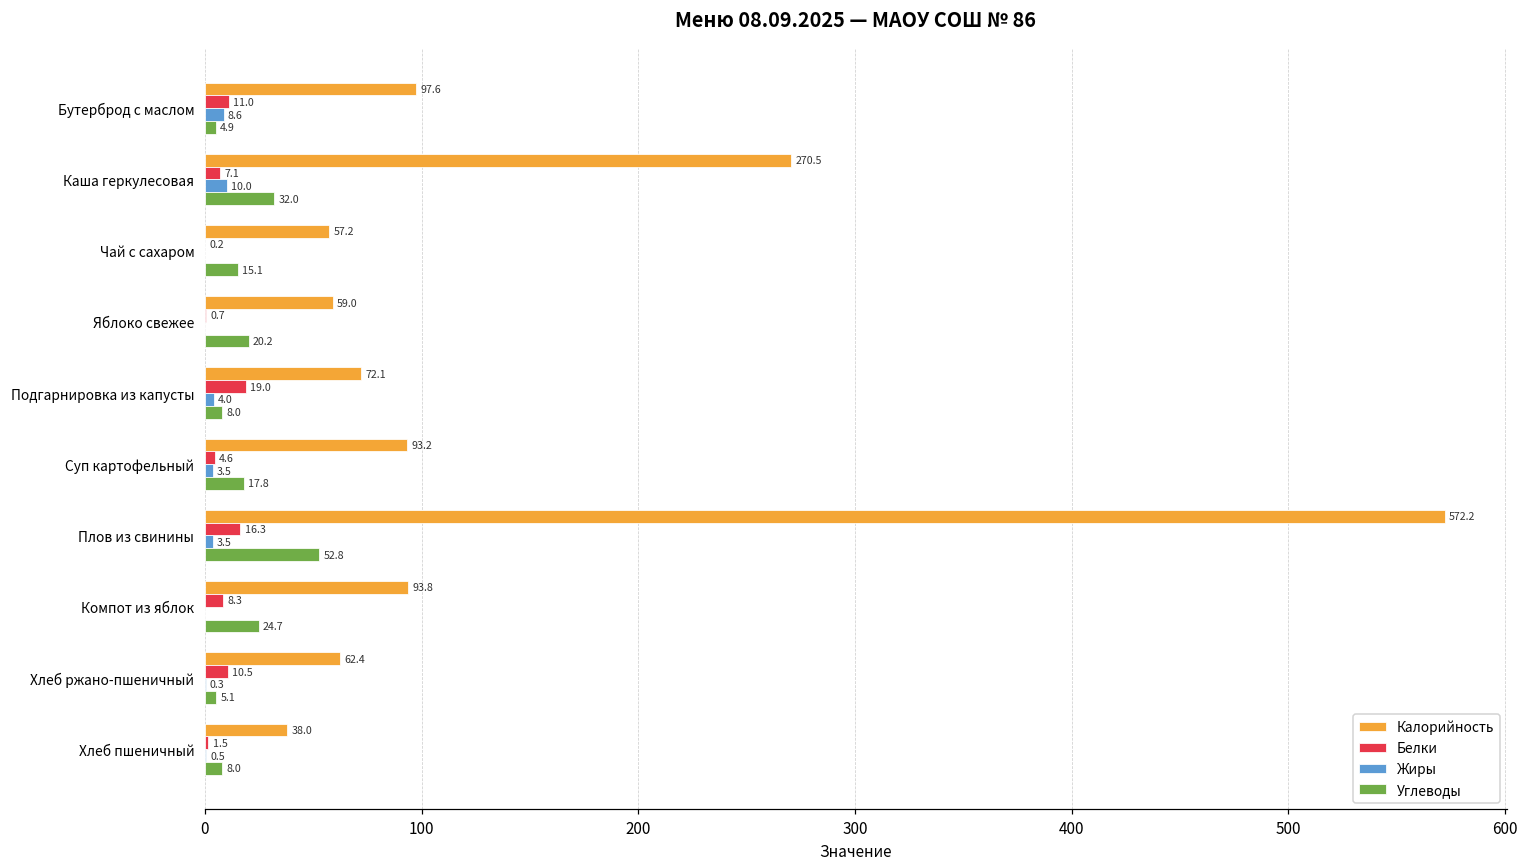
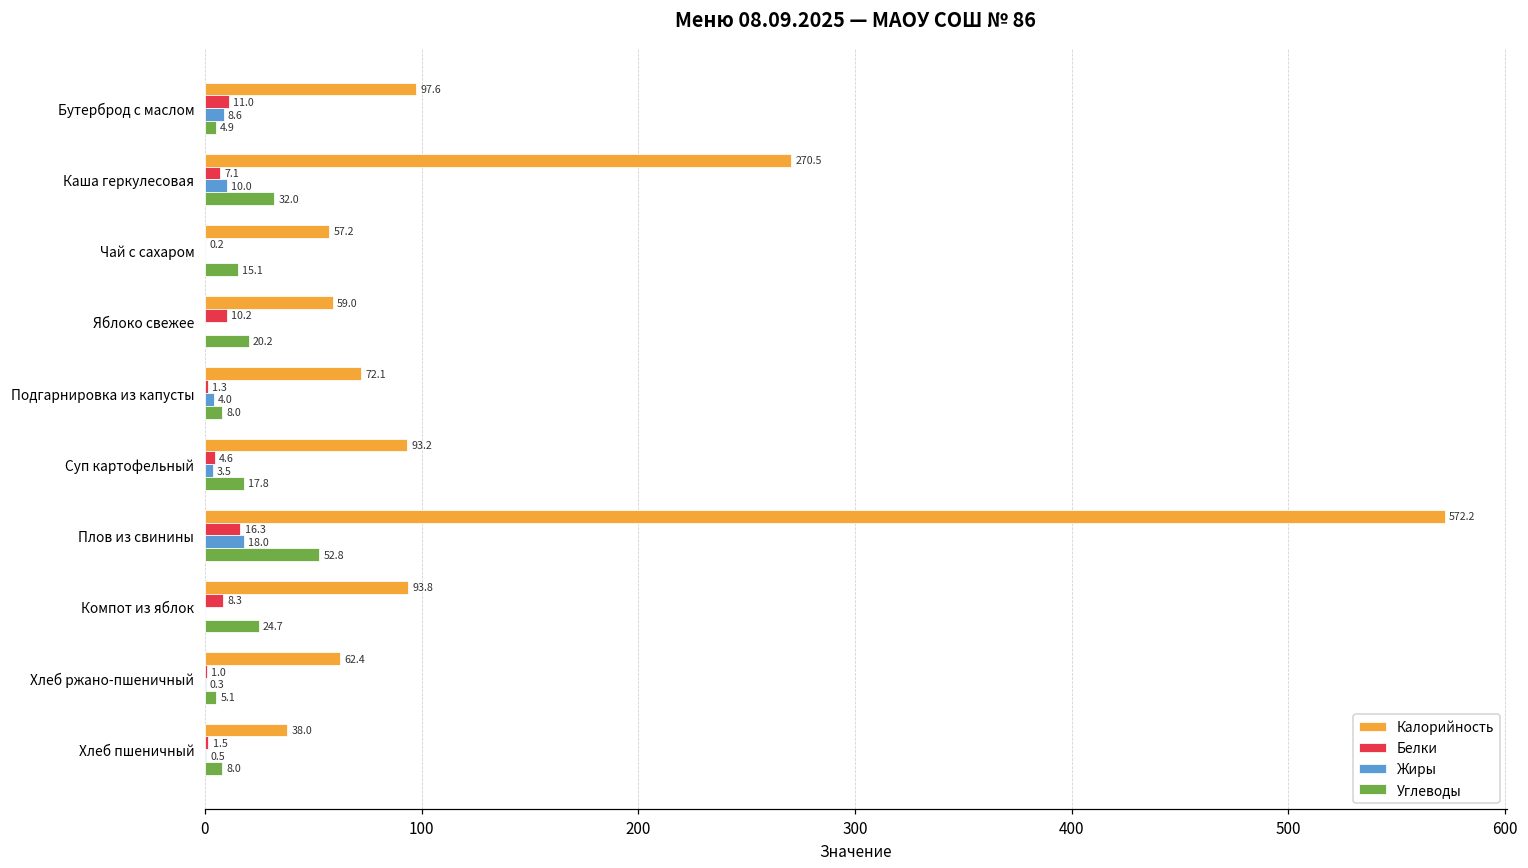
  {
    "Калорийность": {
      "Бутерброд с маслом": 97.6,
      "Каша геркулесовая": 270.5,
      "Чай с сахаром": 57.2,
      "Яблоко свежее": 59.0,
      "Подгарнировка из капусты": 72.1,
      "Суп картофельный": 93.2,
      "Плов из свинины": 572.2,
      "Компот из яблок": 93.8,
      "Хлеб ржано-пшеничный": 62.4,
      "Хлеб пшеничный": 38.0
    },
    "Белки": {
      "Бутерброд с маслом": 11.0,
      "Каша геркулесовая": 7.1,
      "Чай с сахаром": 0.2,
-     "Яблоко свежее": 0.7,
-     "Подгарнировка из капусты": 19.0,
+     "Яблоко свежее": 10.2,
+     "Подгарнировка из капусты": 1.3,
      "Суп картофельный": 4.6,
      "Плов из свинины": 16.3,
      "Компот из яблок": 8.3,
-     "Хлеб ржано-пшеничный": 10.5,
+     "Хлеб ржано-пшеничный": 1.0,
      "Хлеб пшеничный": 1.5
    },
    "Жиры": {
      "Бутерброд с маслом": 8.6,
      "Каша геркулесовая": 10.0,
      "Подгарнировка из капусты": 4.0,
      "Суп картофельный": 3.5,
-     "Плов из свинины": 3.5,
+     "Плов из свинины": 18.0,
      "Хлеб ржано-пшеничный": 0.3,
      "Хлеб пшеничный": 0.5
    },
    "Углеводы": {
      "Бутерброд с маслом": 4.9,
      "Каша геркулесовая": 32.0,
      "Чай с сахаром": 15.1,
      "Яблоко свежее": 20.2,
      "Подгарнировка из капусты": 8.0,
      "Суп картофельный": 17.8,
      "Плов из свинины": 52.8,
      "Компот из яблок": 24.7,
      "Хлеб ржано-пшеничный": 5.1,
      "Хлеб пшеничный": 8.0
    }
  }
